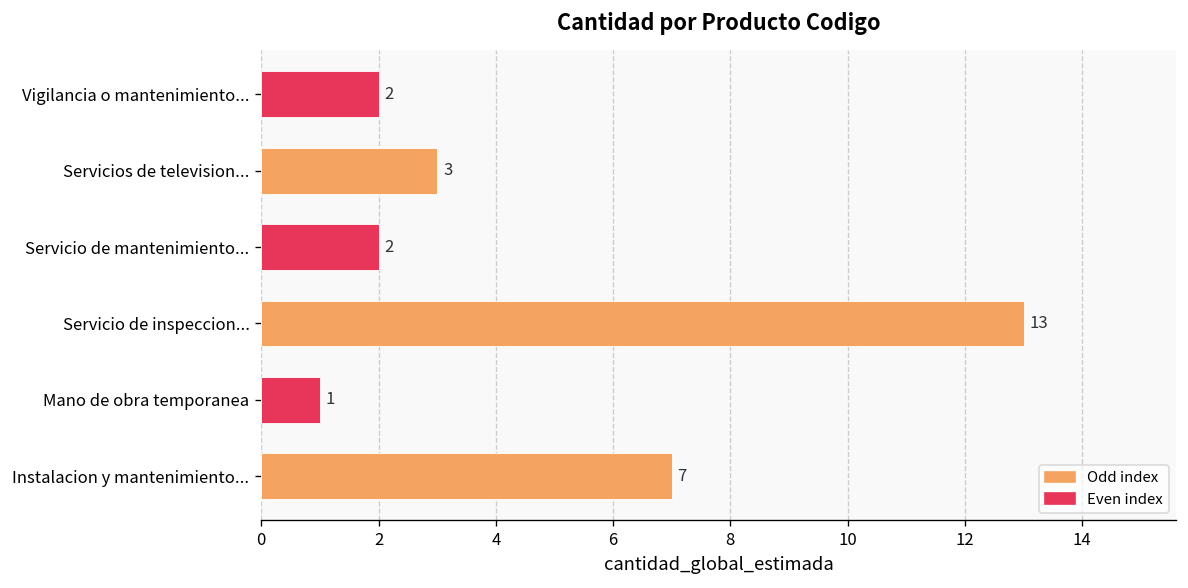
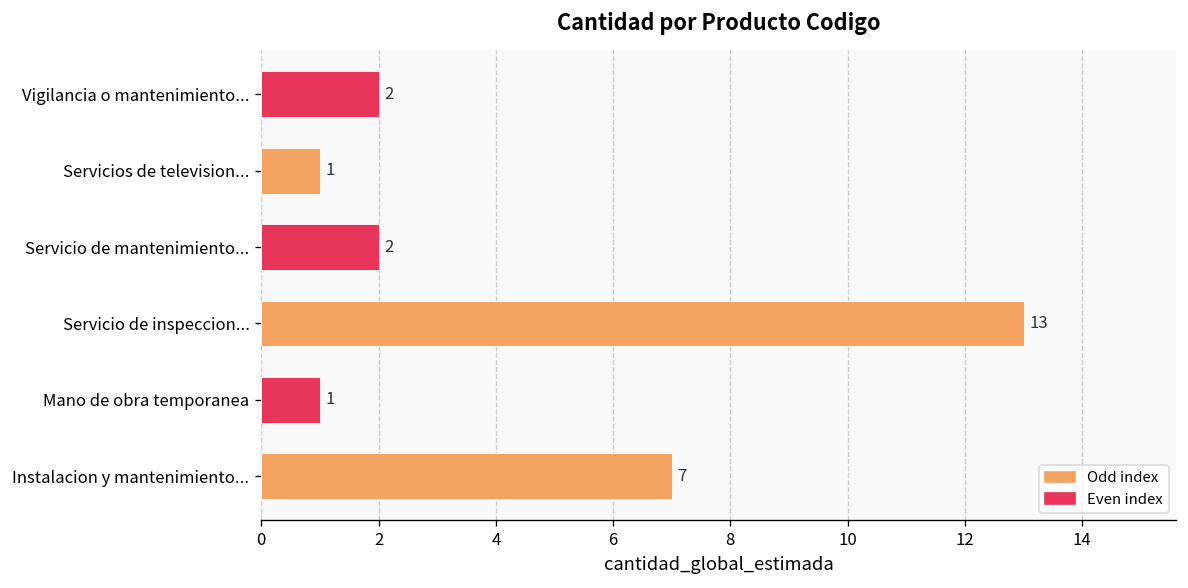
  {
    "Vigilancia o mantenimiento...": 2,
-   "Servicios de television...": 3,
+   "Servicios de television...": 1,
    "Servicio de mantenimiento...": 2,
    "Servicio de inspeccion...": 13,
    "Mano de obra temporanea": 1,
    "Instalacion y mantenimiento...": 7
  }
